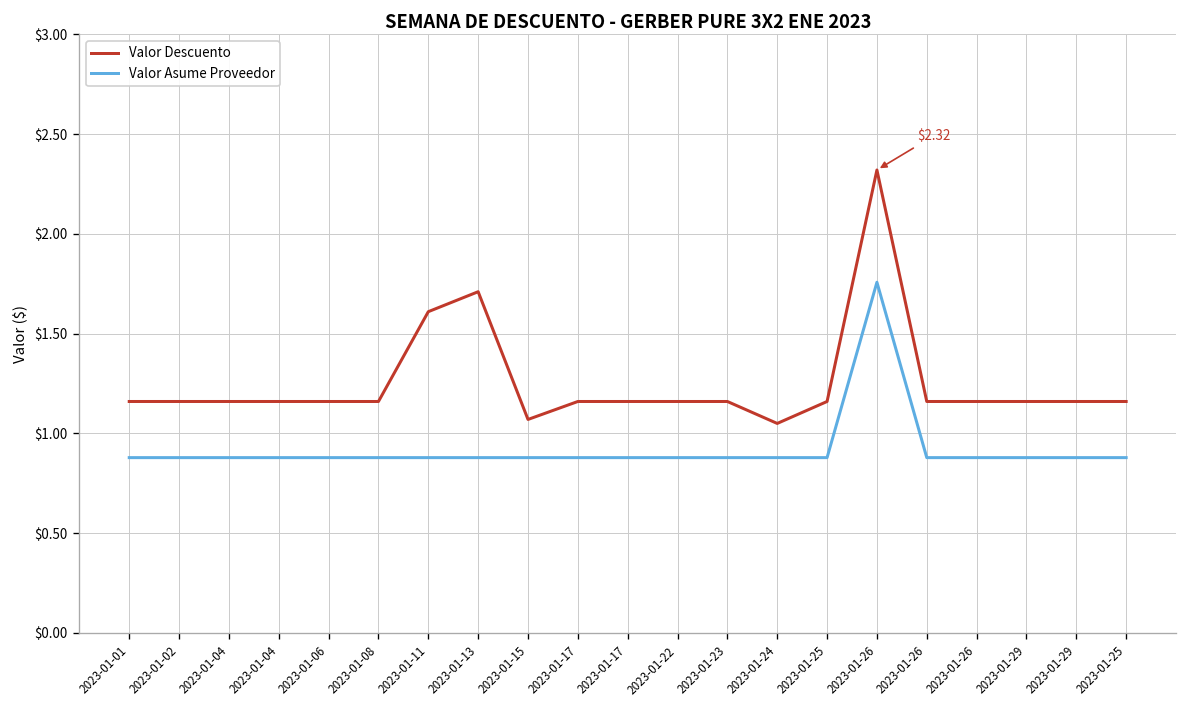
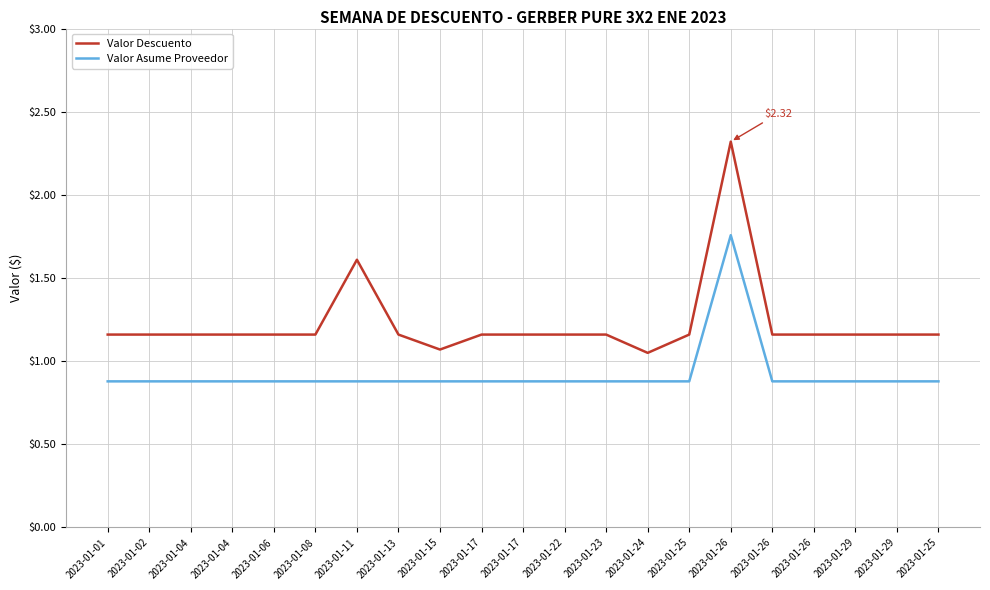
  {
    "Valor Descuento": {
      "2023-01-01": "$1.16",
      "2023-01-02": "$1.16",
      "2023-01-06": "$1.16",
      "2023-01-08": "$1.16",
      "2023-01-11": "$1.61",
-     "2023-01-13": "$1.71",
+     "2023-01-13": "$1.16",
      "2023-01-15": "$1.07",
      "2023-01-22": "$1.16",
      "2023-01-23": "$1.16",
      "2023-01-24": "$1.05"
    },
    "Valor Asume Proveedor": {
      "2023-01-01": "$0.88",
      "2023-01-02": "$0.88",
      "2023-01-06": "$0.88",
      "2023-01-08": "$0.88",
      "2023-01-11": "$0.88",
      "2023-01-13": "$0.88",
      "2023-01-15": "$0.88",
      "2023-01-22": "$0.88",
      "2023-01-23": "$0.88",
      "2023-01-24": "$0.88"
    }
  }
